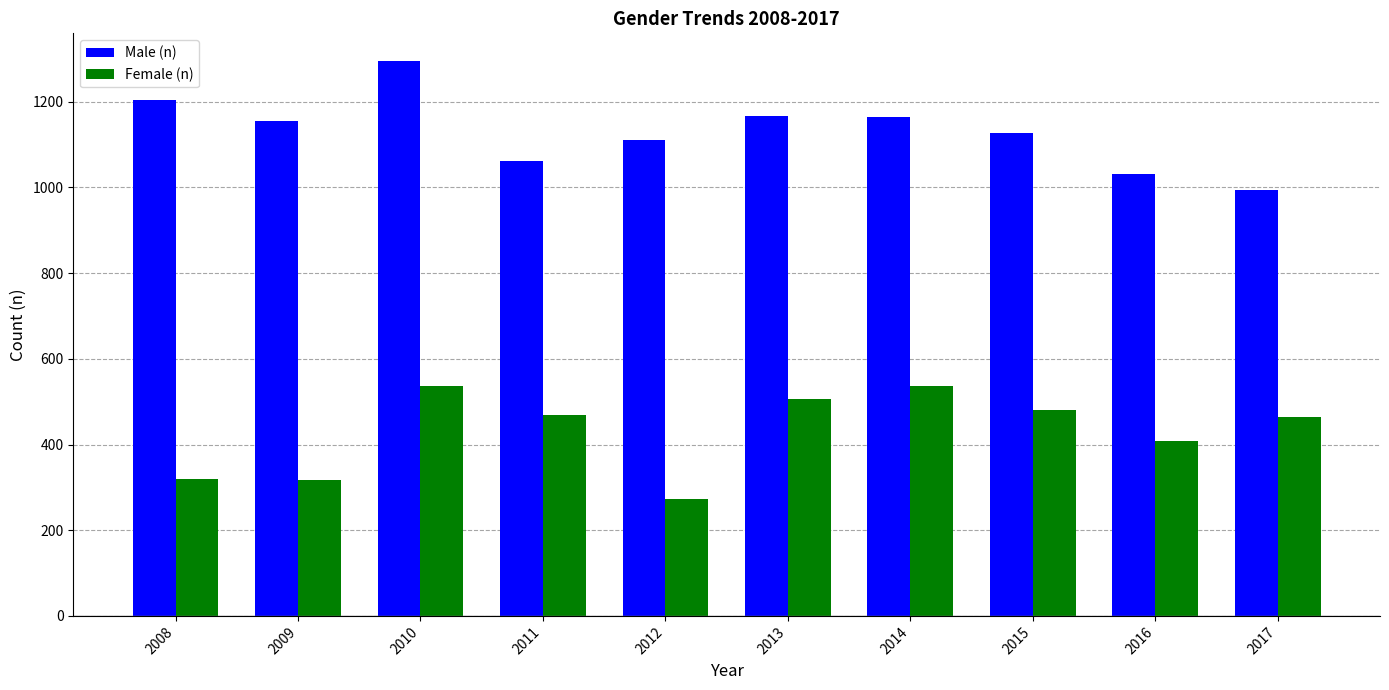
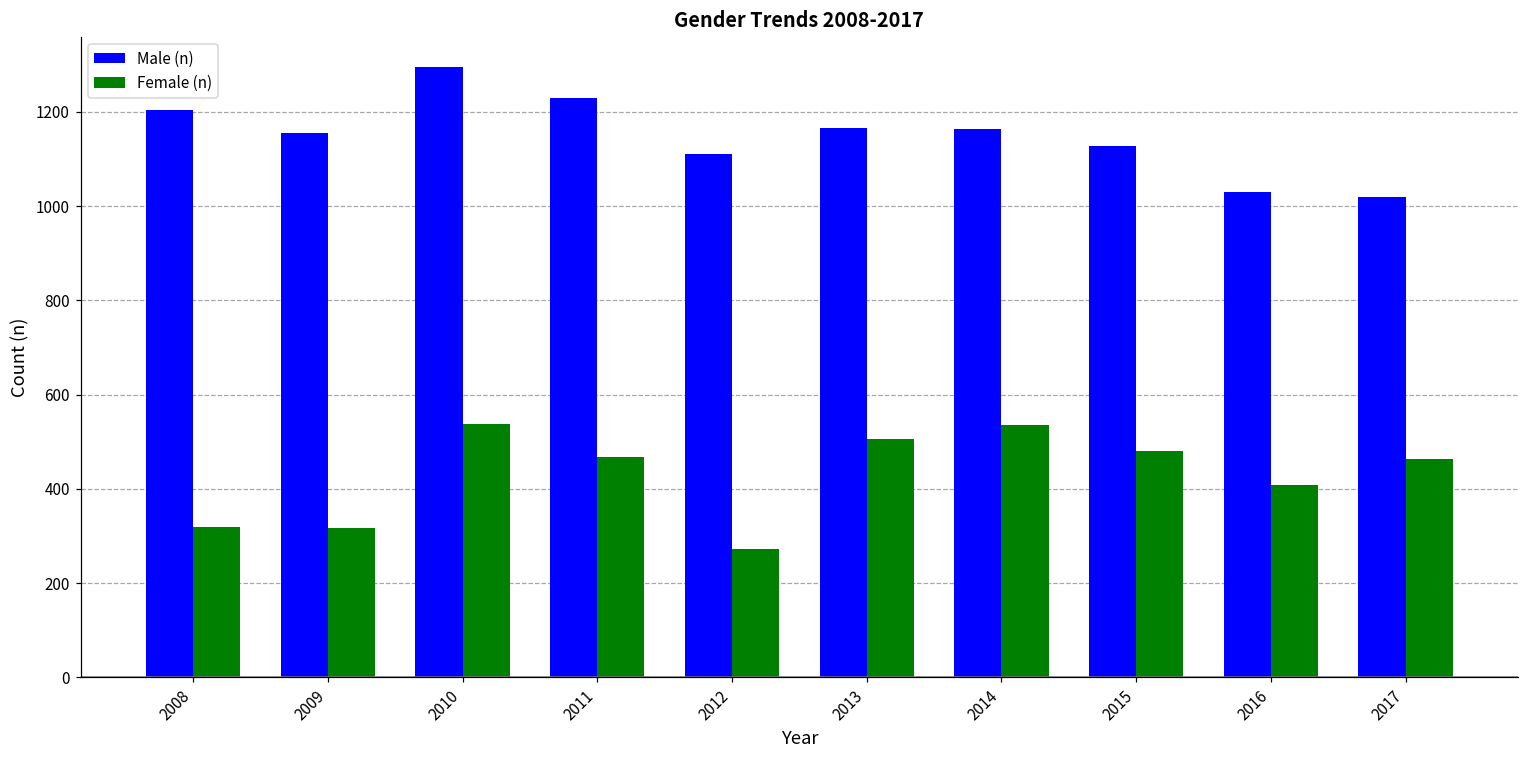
  {
    "Male (n)": {
      "2008": 1200,
      "2009": 1160,
      "2010": 1300,
-     "2011": 1060,
+     "2011": 1230,
      "2012": 1110,
      "2013": 1170,
      "2014": 1160,
      "2015": 1130,
      "2016": 1030,
-     "2017": 990
+     "2017": 1020
    },
    "Female (n)": {
      "2008": 320,
      "2009": 320,
      "2010": 540,
      "2011": 470,
      "2012": 270,
      "2013": 510,
      "2014": 540,
      "2015": 480,
      "2016": 410,
      "2017": 460
    }
  }
